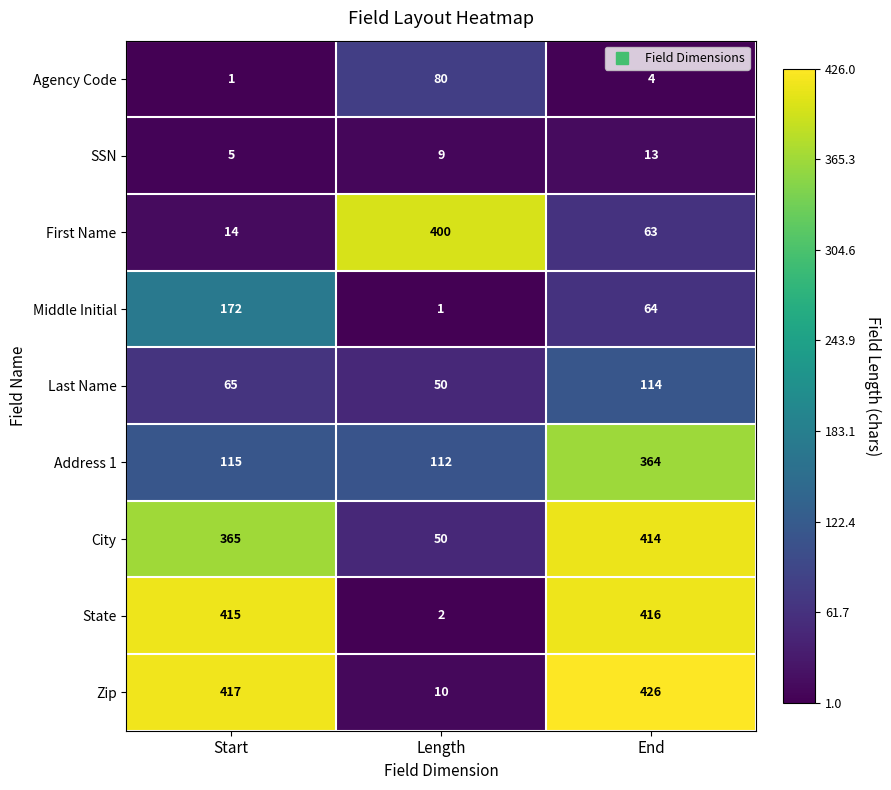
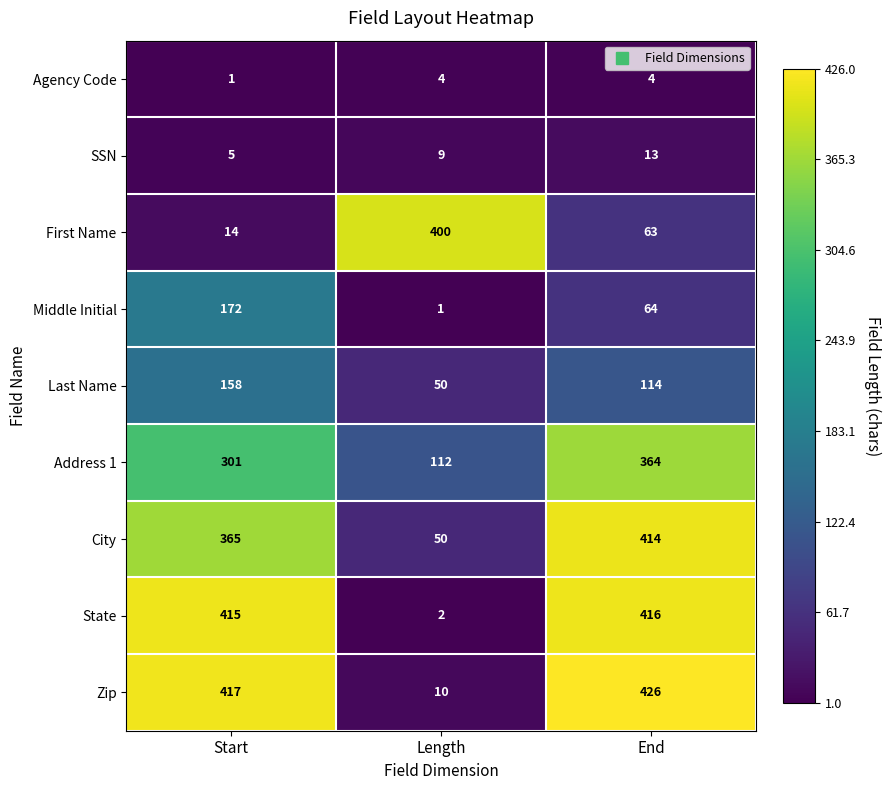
  {
    "Agency Code": {
      "Start": 1,
-     "Length": 80,
+     "Length": 4,
      "End": 4
    },
    "SSN": {
      "Start": 5,
      "Length": 9,
      "End": 13
    },
    "First Name": {
      "Start": 14,
      "Length": 400,
      "End": 63
    },
    "Middle Initial": {
      "Start": 172,
      "Length": 1,
      "End": 64
    },
    "Last Name": {
-     "Start": 65,
+     "Start": 158,
      "Length": 50,
      "End": 114
    },
    "Address 1": {
-     "Start": 115,
+     "Start": 301,
      "Length": 112,
      "End": 364
    },
    "City": {
      "Start": 365,
      "Length": 50,
      "End": 414
    },
    "State": {
      "Start": 415,
      "Length": 2,
      "End": 416
    },
    "Zip": {
      "Start": 417,
      "Length": 10,
      "End": 426
    }
  }
